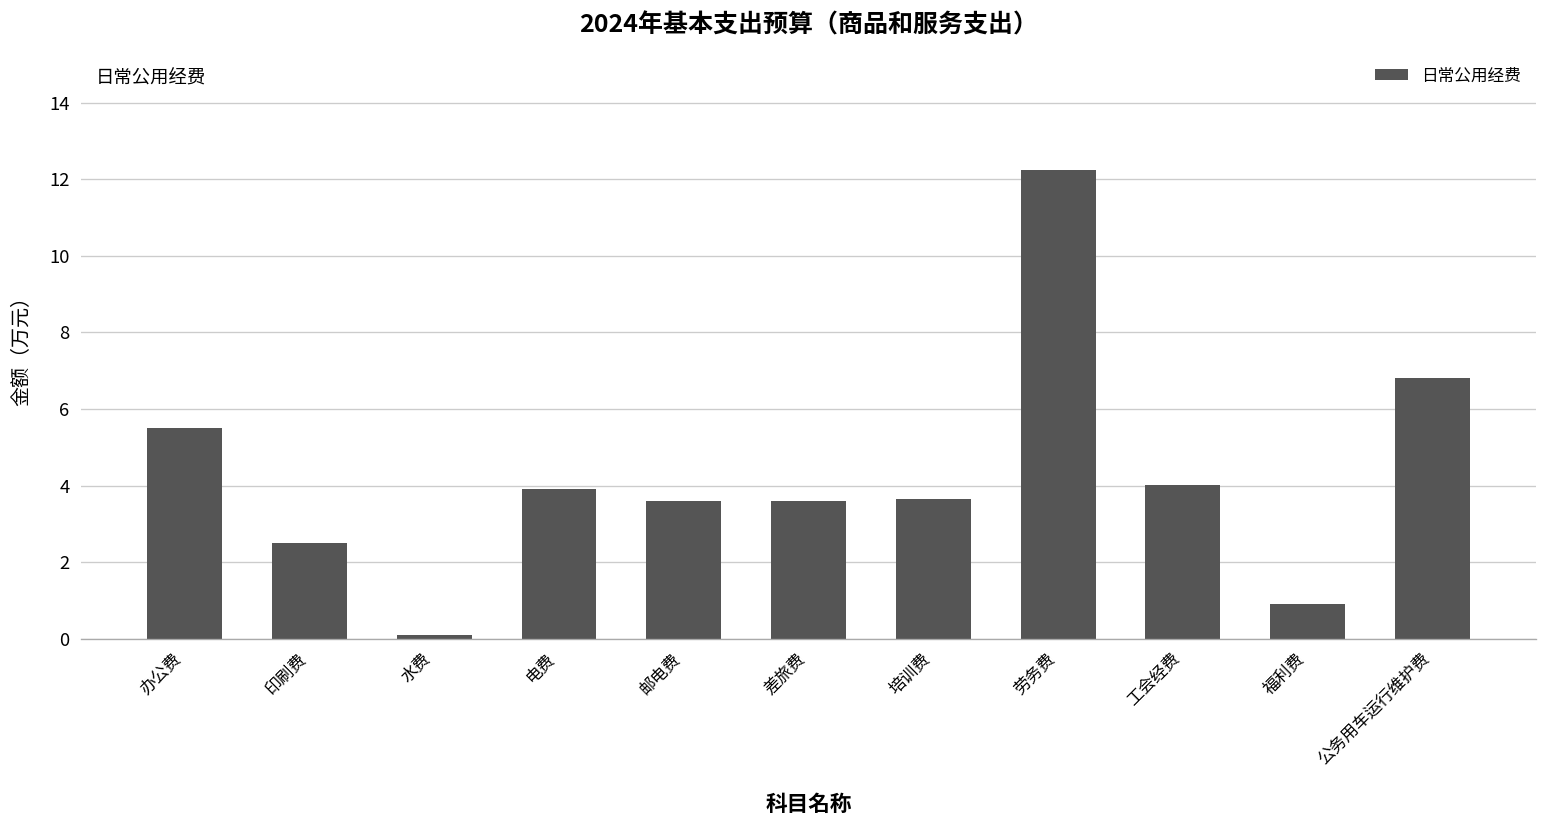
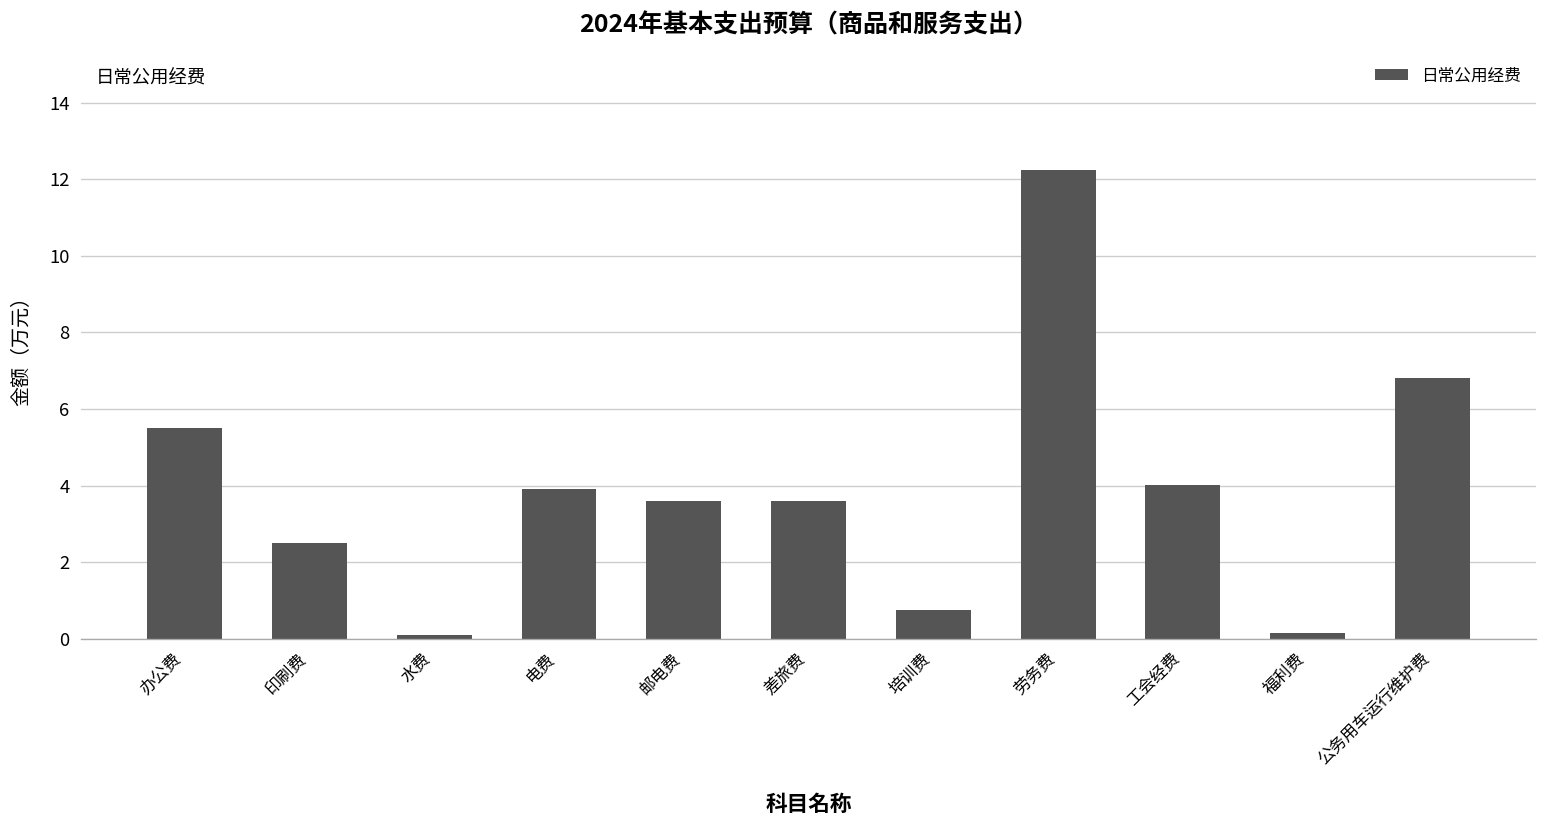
  {
    "办公费": 5.5,
    "印刷费": 2.5,
    "水费": 0.1,
    "电费": 3.9,
    "邮电费": 3.6,
    "差旅费": 3.6,
-   "培训费": 3.7,
+   "培训费": 0.8,
    "劳务费": 12.3,
    "工会经费": 4.0,
-   "福利费": 0.9,
+   "福利费": 0.2,
    "公务用车运行维护费": 6.8
  }
